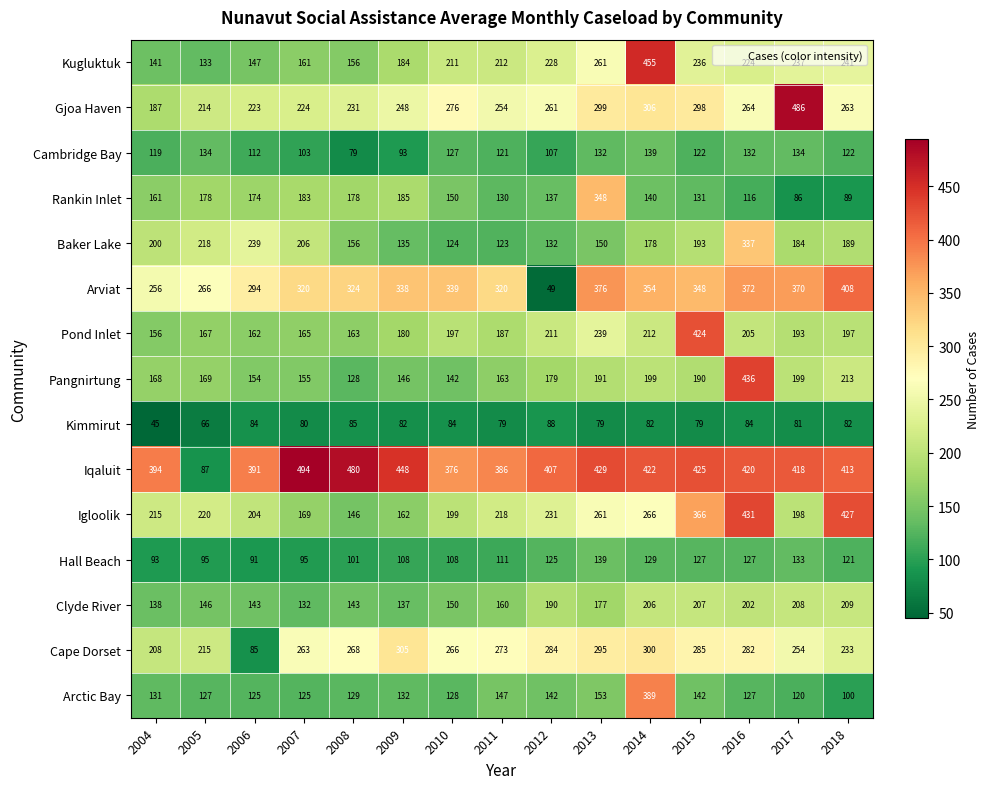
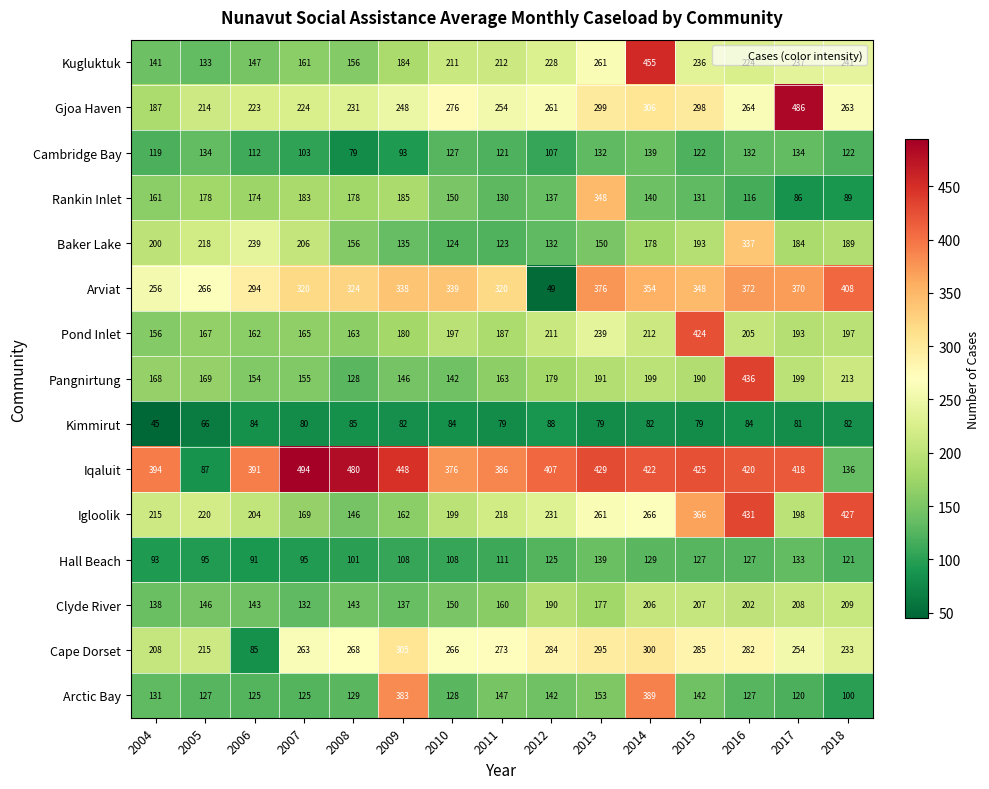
  {
    "Iqaluit": {
      "2004": 394,
      "2005": 87,
      "2006": 391,
      "2007": 494,
      "2008": 480,
      "2009": 448,
      "2010": 376,
      "2011": 386,
      "2012": 407,
      "2013": 429,
      "2014": 422,
      "2015": 425,
      "2016": 420,
      "2017": 418,
-     "2018": 413
+     "2018": 136
    },
    "Arctic Bay": {
      "2004": 131,
      "2005": 127,
      "2006": 125,
      "2007": 125,
      "2008": 129,
-     "2009": 132,
+     "2009": 383,
      "2010": 128,
      "2011": 147,
      "2012": 142,
      "2013": 153,
      "2014": 389,
      "2015": 142,
      "2016": 127,
      "2017": 120,
      "2018": 100
    }
  }
